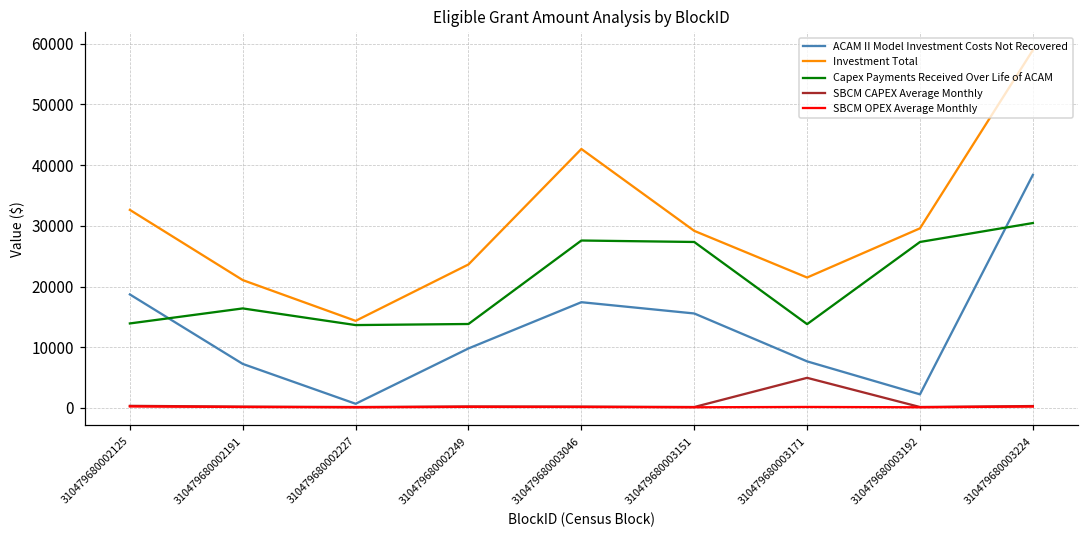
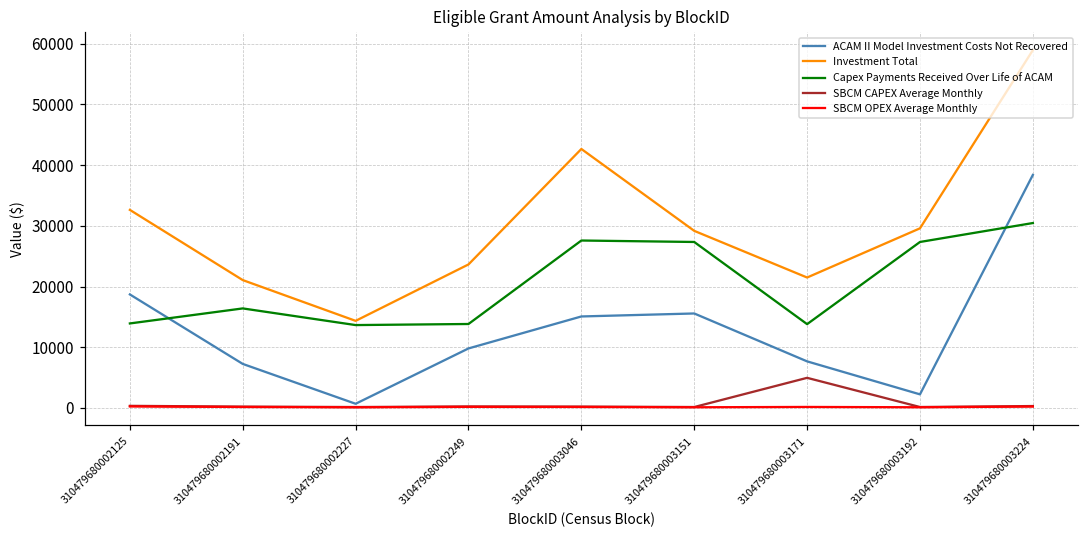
  {
    "ACAM II Model Investment Costs Not Recovered": {
      "310479680002125": 19000,
      "310479680002191": 7000,
      "310479680002227": 1000,
      "310479680002249": 10000,
-     "310479680003046": 17000,
+     "310479680003046": 15000,
      "310479680003151": 16000,
      "310479680003171": 8000,
      "310479680003192": 2000,
      "310479680003224": 38000
    },
    "Investment Total": {
      "310479680002125": 33000,
      "310479680002191": 21000,
      "310479680002227": 14000,
      "310479680002249": 24000,
      "310479680003046": 43000,
      "310479680003151": 29000,
      "310479680003171": 21000,
      "310479680003192": 30000
    },
    "Capex Payments Received Over Life of ACAM": {
      "310479680002125": 14000,
      "310479680002191": 16000,
      "310479680002227": 14000,
      "310479680002249": 14000,
      "310479680003046": 28000,
      "310479680003151": 27000,
      "310479680003171": 14000,
      "310479680003192": 27000,
      "310479680003224": 30000
    },
    "SBCM CAPEX Average Monthly": {
      "310479680003171": 5000
    },
    "SBCM OPEX Average Monthly": {
      "310479680003171": 0
    }
  }
